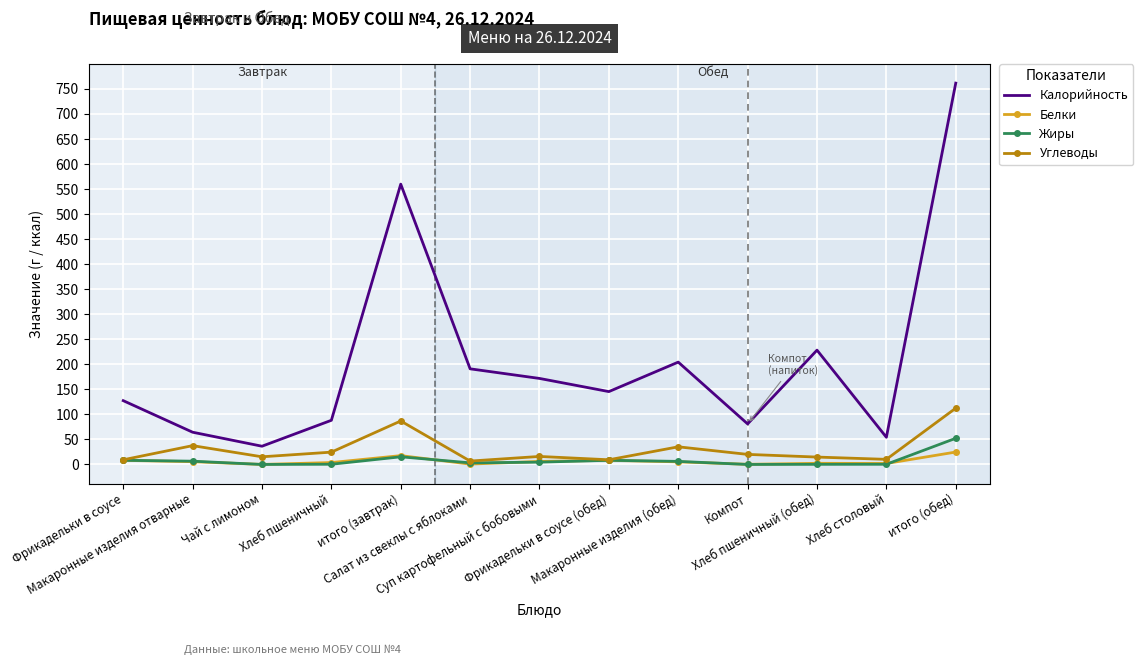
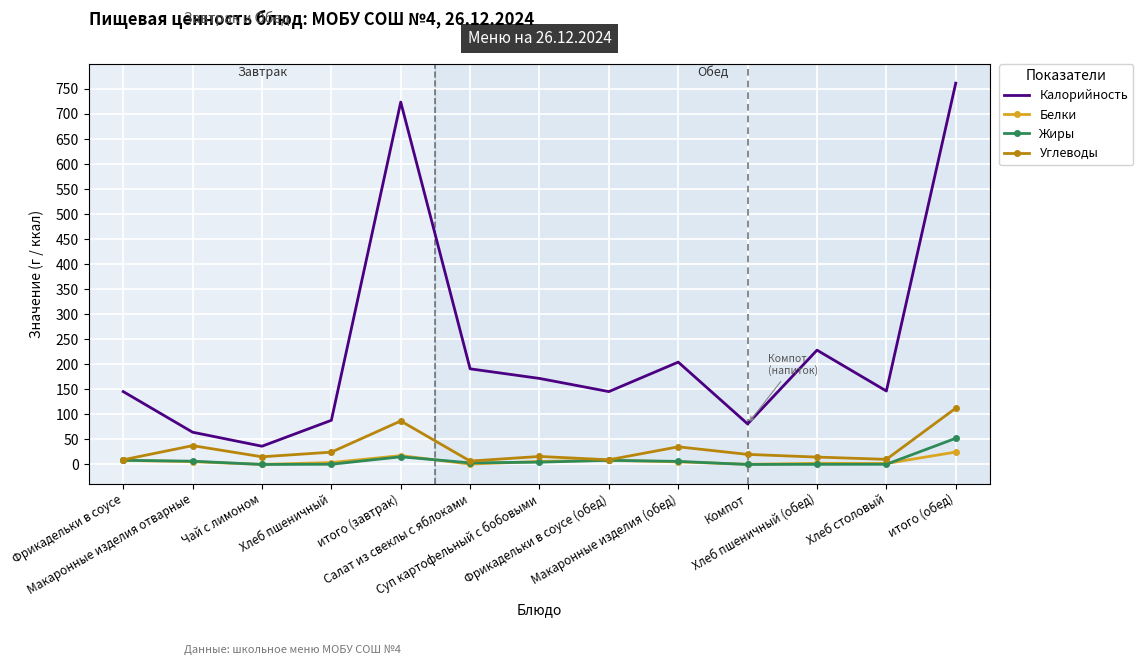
  {
    "Калорийность": {
-     "Фрикадельки в соусе": 130,
+     "Фрикадельки в соусе": 150,
      "Макаронные изделия отварные": 60,
      "Чай с лимоном": 40,
      "Хлеб пшеничный": 90,
-     "итого (завтрак)": 560,
+     "итого (завтрак)": 720,
      "Салат из свеклы с яблоками": 190,
      "Суп картофельный с бобовыми": 170,
      "Фрикадельки в соусе (обед)": 150,
      "Макаронные изделия (обед)": 200,
      "Компот": 80,
      "Хлеб пшеничный (обед)": 230,
-     "Хлеб столовый": 50,
+     "Хлеб столовый": 150,
      "итого (обед)": 760
    },
    "Жиры": {
      "итого (обед)": 50
    }
  }
